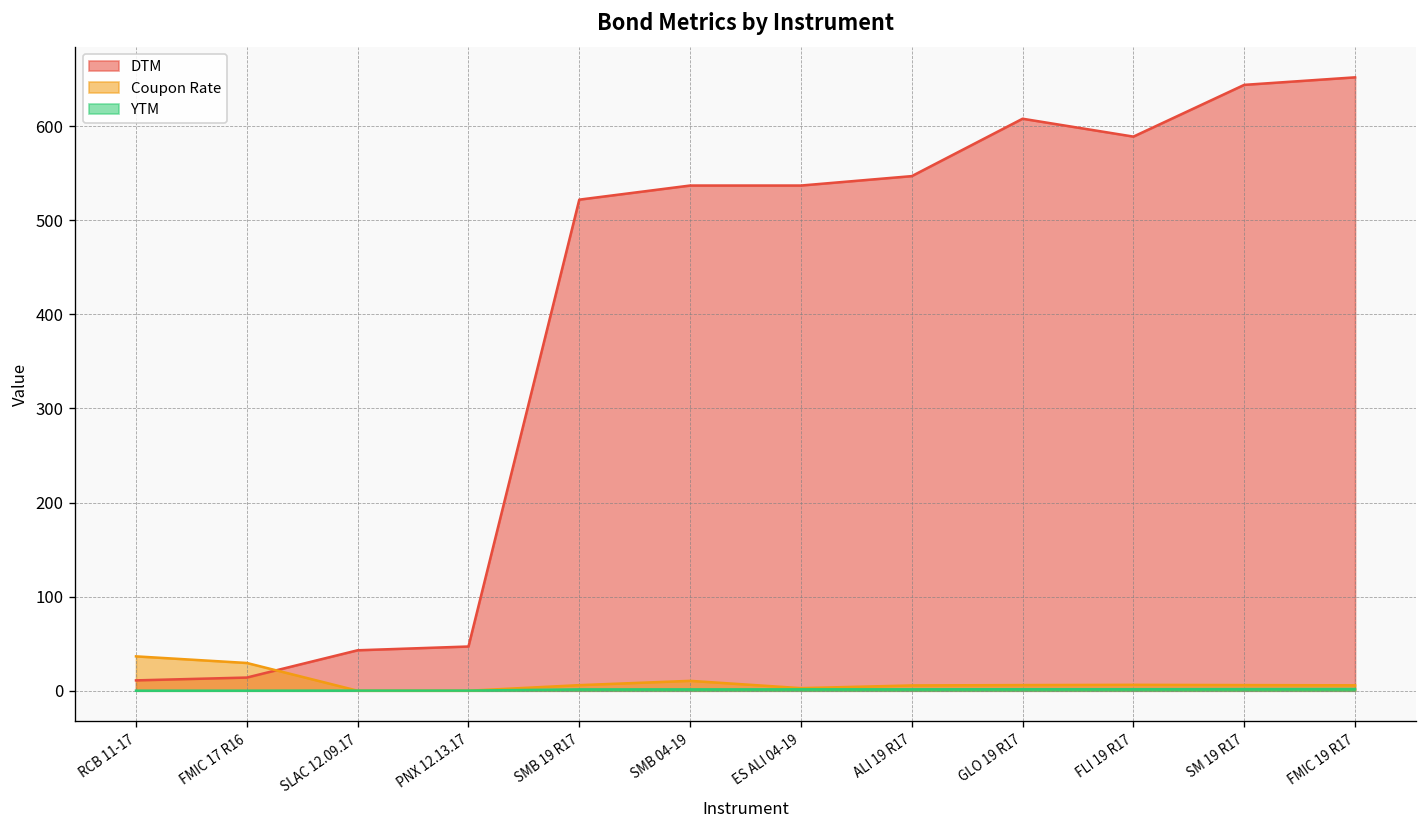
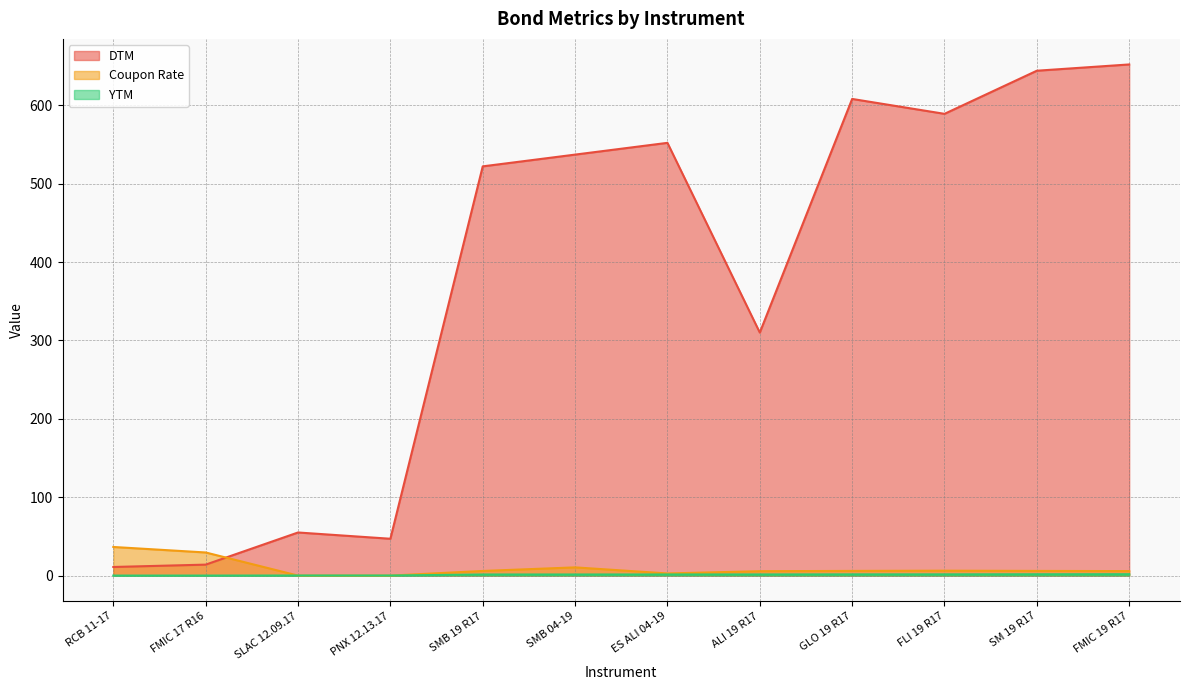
  {
    "DTM": {
      "RCB 11-17": 10,
      "FMIC 17 R16": 10,
-     "SLAC 12.09.17": 40,
+     "SLAC 12.09.17": 60,
      "PNX 12.13.17": 50,
      "SMB 19 R17": 520,
      "SMB 04-19": 540,
-     "ES ALI 04-19": 540,
-     "ALI 19 R17": 550,
+     "ES ALI 04-19": 550,
+     "ALI 19 R17": 310,
      "GLO 19 R17": 610,
      "FLI 19 R17": 590,
      "SM 19 R17": 640,
      "FMIC 19 R17": 650
    },
    "Coupon Rate": {
      "RCB 11-17": 40,
      "FMIC 17 R16": 30,
      "SMB 19 R17": 10,
      "SMB 04-19": 10,
      "ALI 19 R17": 10,
      "GLO 19 R17": 10,
      "FLI 19 R17": 10,
      "SM 19 R17": 10,
      "FMIC 19 R17": 10
    },
    "YTM": {
      "RCB 11-17": 0,
      "FMIC 17 R16": 0,
      "SMB 19 R17": 0,
      "SMB 04-19": 0,
      "ALI 19 R17": 0,
      "GLO 19 R17": 0,
      "FLI 19 R17": 0,
      "SM 19 R17": 0,
      "FMIC 19 R17": 0
    }
  }
